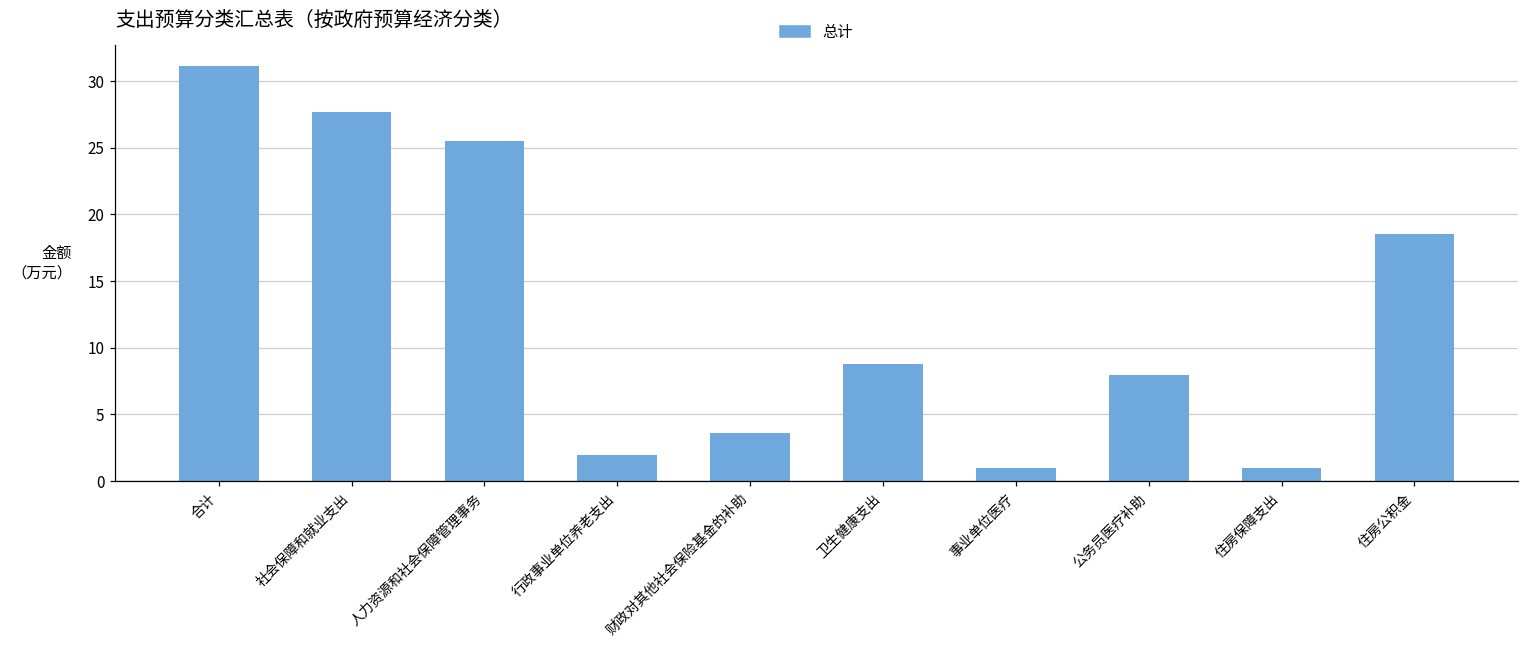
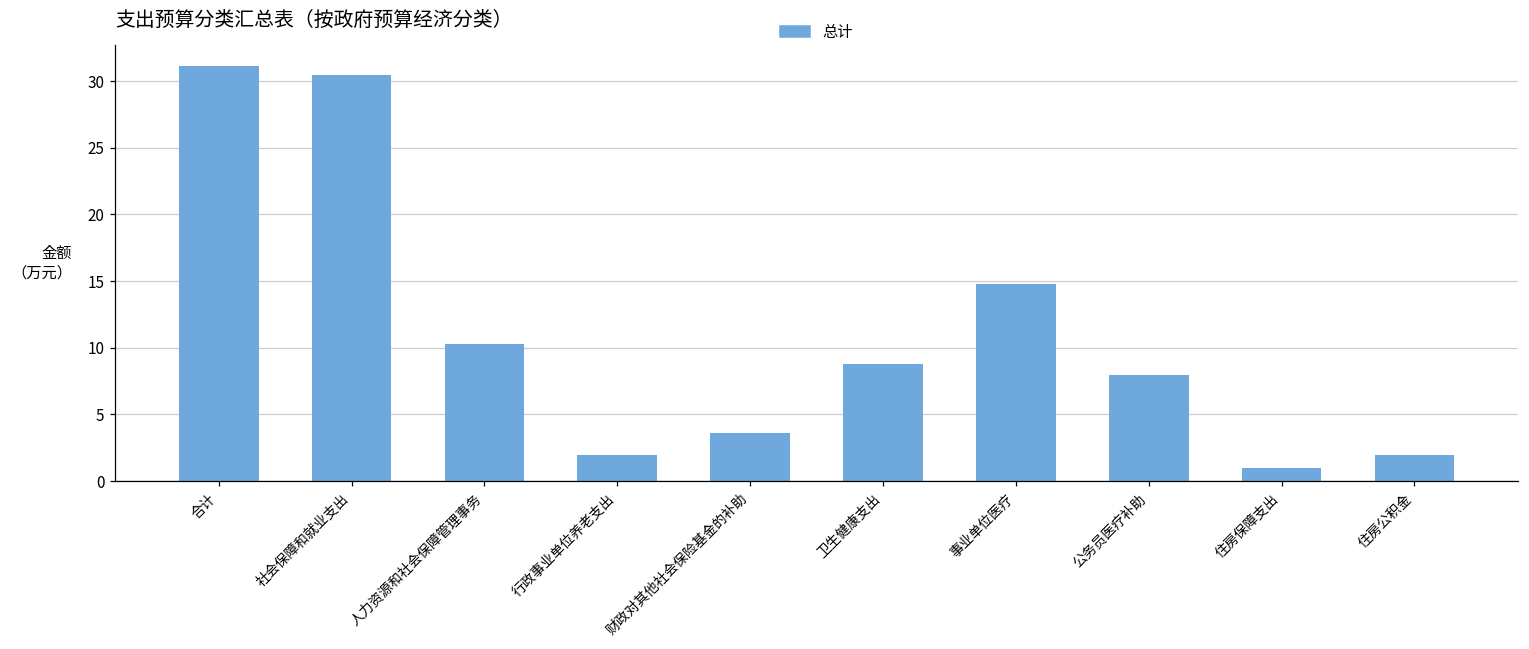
  {
    "合计": 31.2,
-   "社会保障和就业支出": 27.6,
-   "人力资源和社会保障管理事务": 25.5,
+   "社会保障和就业支出": 30.5,
+   "人力资源和社会保障管理事务": 10.3,
    "行政事业单位养老支出": 1.9,
    "财政对其他社会保险基金的补助": 3.6,
    "卫生健康支出": 8.8,
-   "事业单位医疗": 1.0,
+   "事业单位医疗": 14.7,
    "公务员医疗补助": 8.0,
    "住房保障支出": 1.0,
-   "住房公积金": 18.5
+   "住房公积金": 1.9
  }
